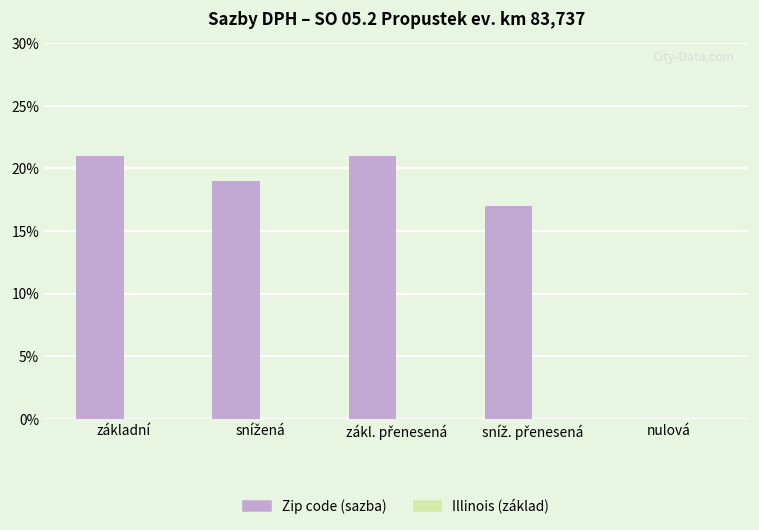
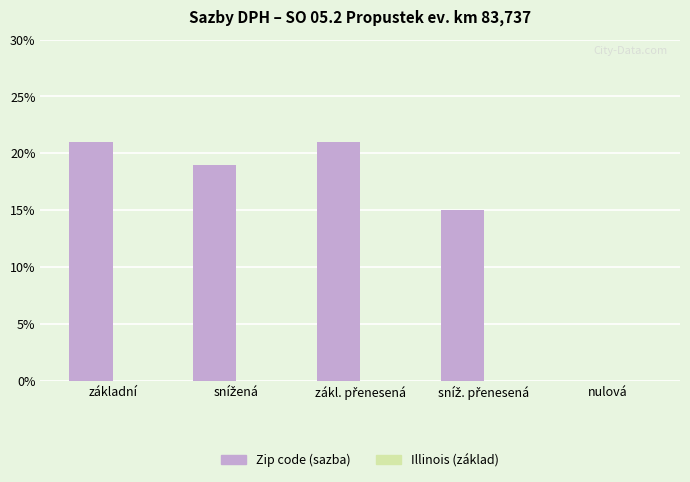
  {
    "Zip code (sazba)": {
      "základní": "21.0%",
      "snížená": "19.0%",
      "zákl. přenesená": "21.0%",
-     "sníž. přenesená": "17.0%",
+     "sníž. přenesená": "15.0%",
      "nulová": "0.0%"
    },
    "Illinois (základ)": {
      "základní": "0.0%",
      "snížená": "0.0%",
      "zákl. přenesená": "0.0%",
      "sníž. přenesená": "0.0%",
      "nulová": "0.0%"
    }
  }
